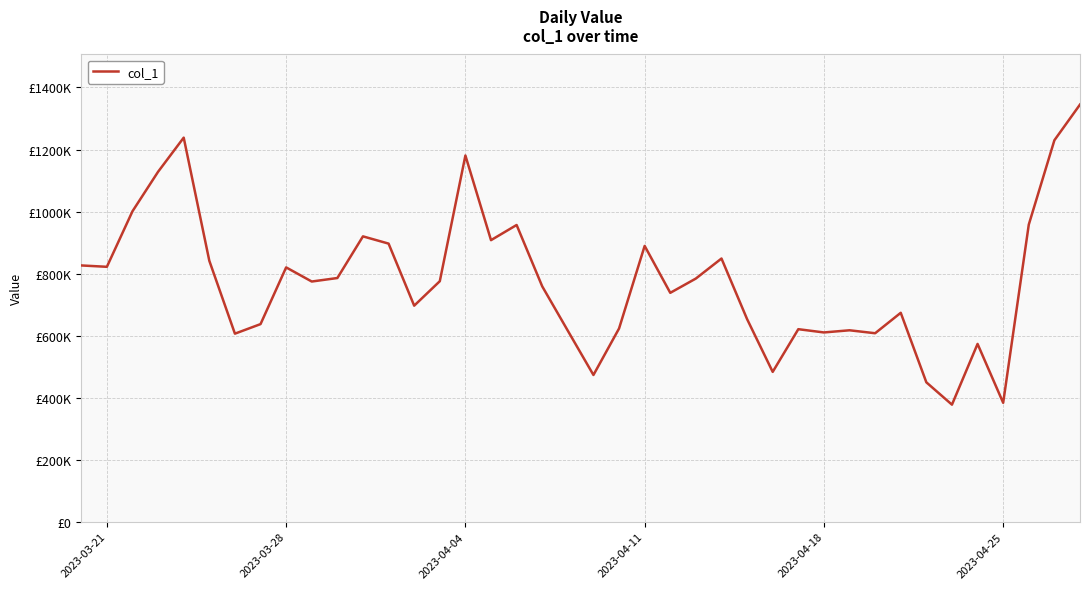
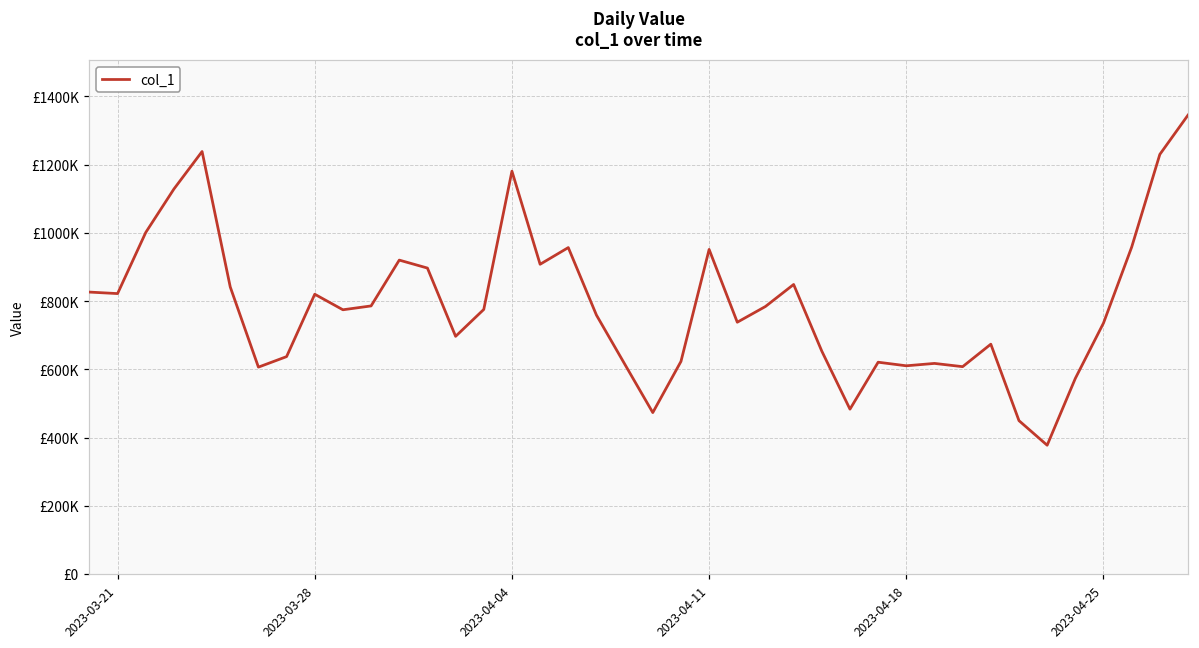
  {
    "2023-03-21": "£820000",
    "2023-03-28": "£820000",
    "2023-04-04": "£1180000",
-   "2023-04-11": "£890000",
+   "2023-04-11": "£950000",
    "2023-04-18": "£610000",
-   "2023-04-25": "£380000"
+   "2023-04-25": "£740000"
  }
